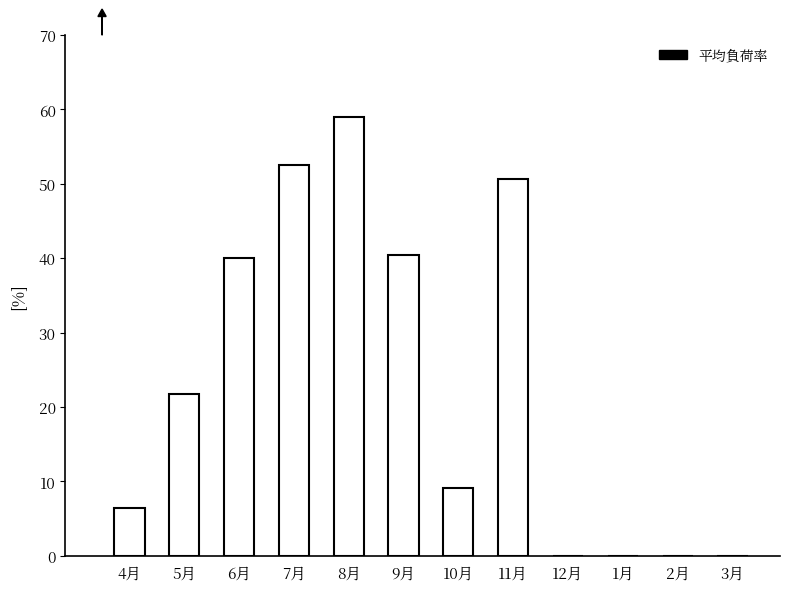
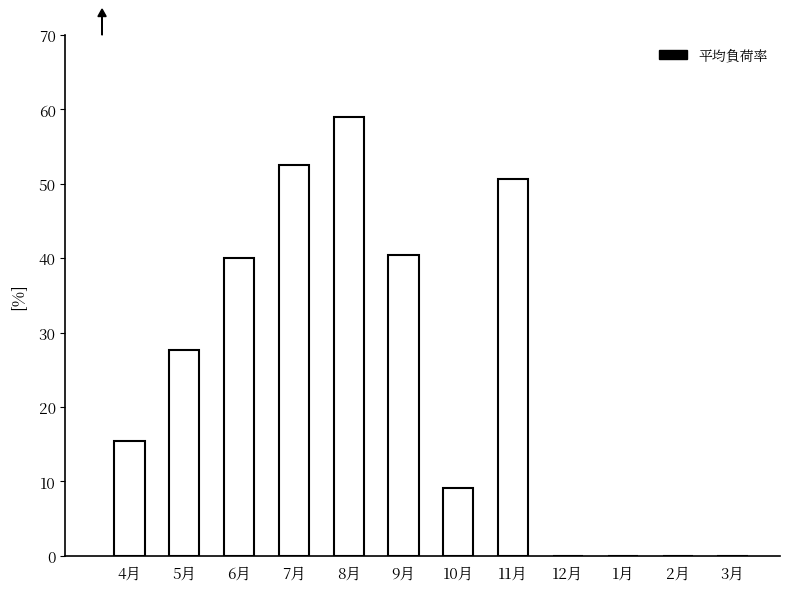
  {
-   "4月": 7,
-   "5月": 22,
+   "4月": 16,
+   "5月": 28,
    "6月": 40,
    "7月": 53,
    "8月": 59,
    "9月": 41,
    "10月": 9,
    "11月": 51,
    "12月": 0,
    "1月": 0,
    "2月": 0,
    "3月": 0
  }
